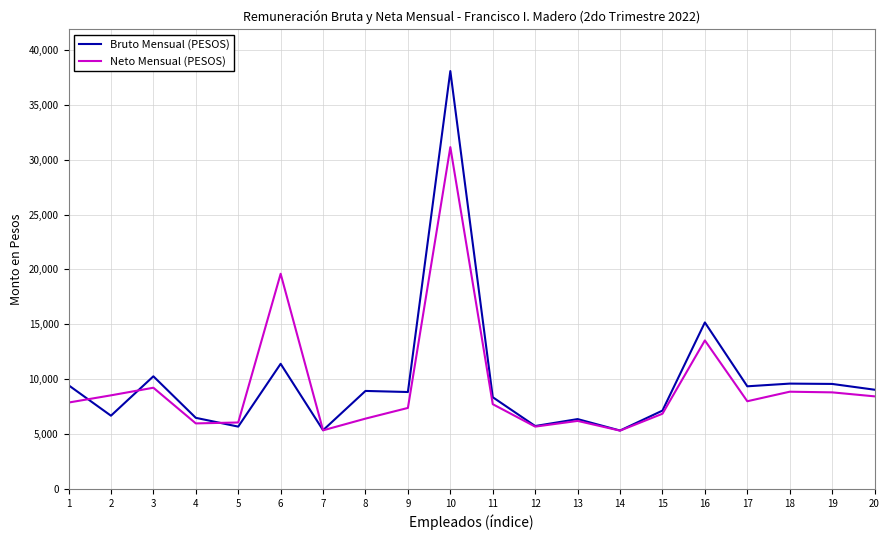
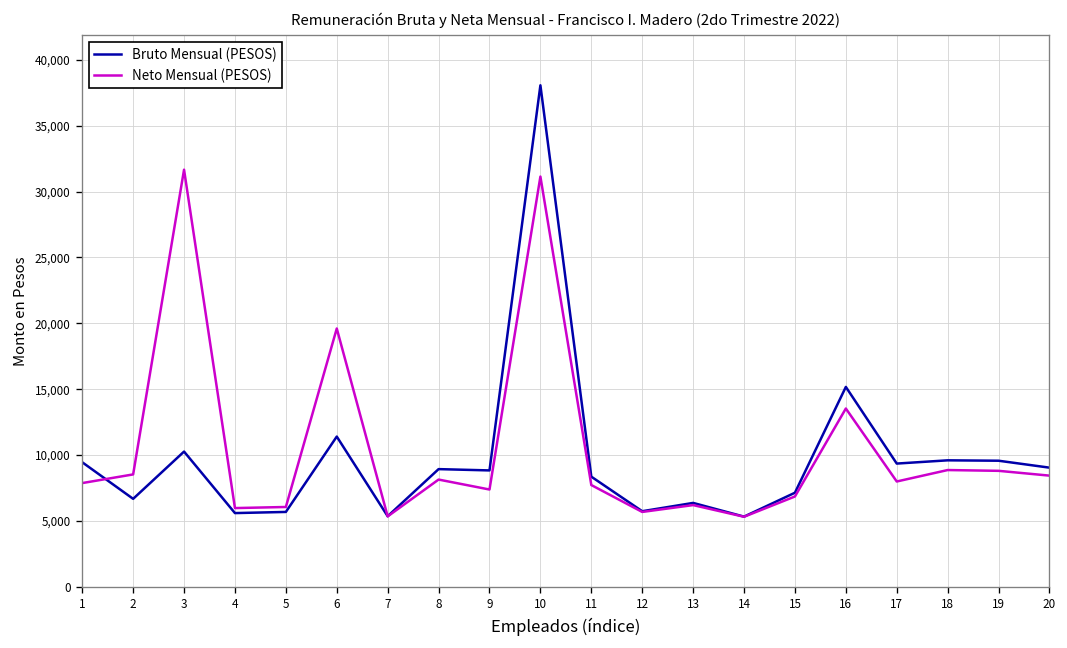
  {
    "Bruto Mensual (PESOS)": {
      "1": "9,500",
      "2": "6,700",
      "3": "10,300",
-     "4": "6,500",
+     "4": "5,600",
      "5": "5,700",
      "6": "11,400",
      "8": "8,900",
      "9": "8,800",
      "10": "38,100",
      "11": "8,400",
      "15": "7,100",
      "16": "15,200",
      "17": "9,400",
      "18": "9,600",
      "19": "9,600",
      "20": "9,000"
    },
    "Neto Mensual (PESOS)": {
      "1": "7,900",
      "2": "8,500",
-     "3": "9,200",
+     "3": "31,700",
      "4": "6,000",
      "5": "6,100",
      "6": "19,600",
-     "8": "6,400",
+     "8": "8,100",
      "9": "7,400",
      "10": "31,100",
      "11": "7,700",
      "15": "6,900",
      "16": "13,500",
      "17": "8,000",
      "18": "8,900",
      "19": "8,800",
      "20": "8,400"
    }
  }
